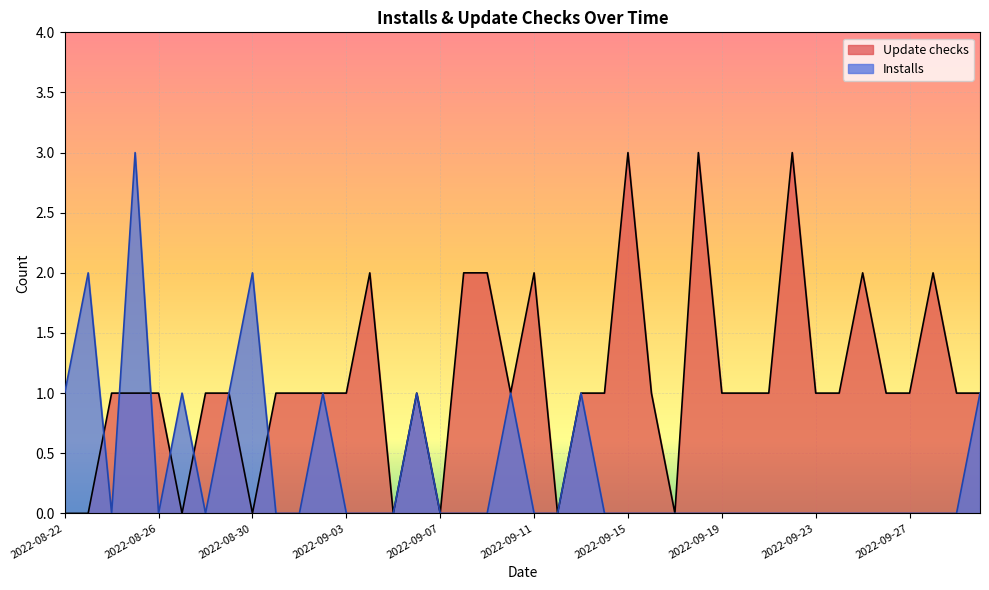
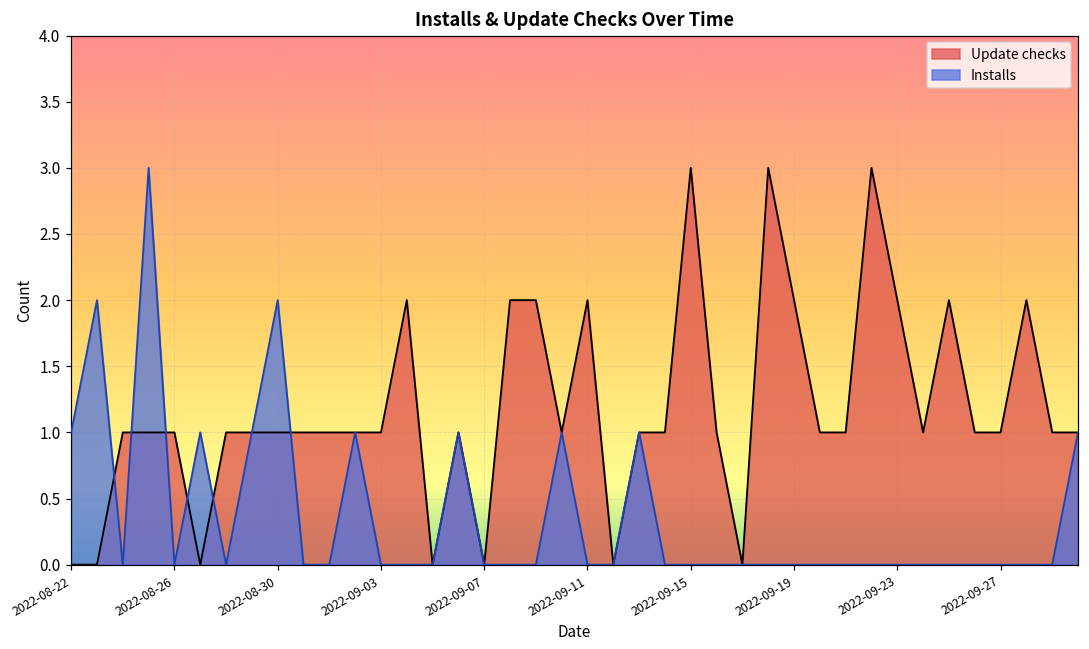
  {
    "Update checks": {
      "2022-08-22": 0,
      "2022-08-26": 1,
-     "2022-08-30": 0,
+     "2022-08-30": 1,
      "2022-09-03": 1,
      "2022-09-11": 2,
      "2022-09-15": 3,
-     "2022-09-19": 1,
-     "2022-09-23": 1,
+     "2022-09-19": 2,
+     "2022-09-23": 2,
      "2022-09-27": 1
    },
    "Installs": {
      "2022-08-22": 1,
      "2022-08-26": 0,
      "2022-08-30": 2,
      "2022-09-03": 0,
      "2022-09-11": 0,
      "2022-09-15": 0,
      "2022-09-19": 0,
      "2022-09-23": 0,
      "2022-09-27": 0
    }
  }
